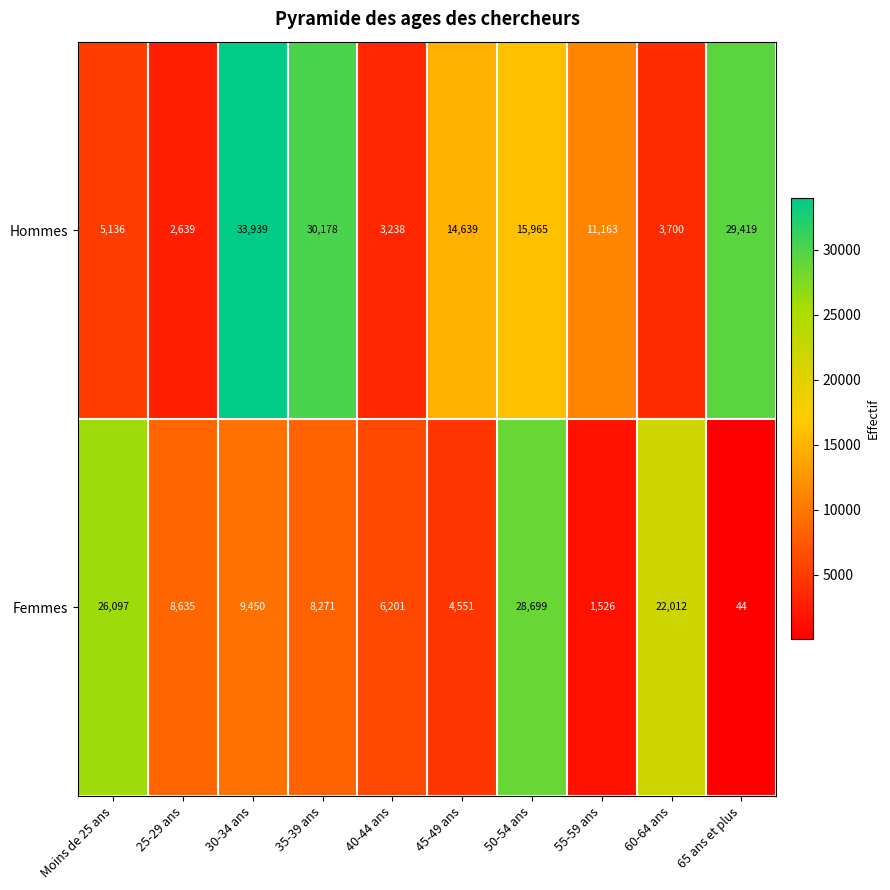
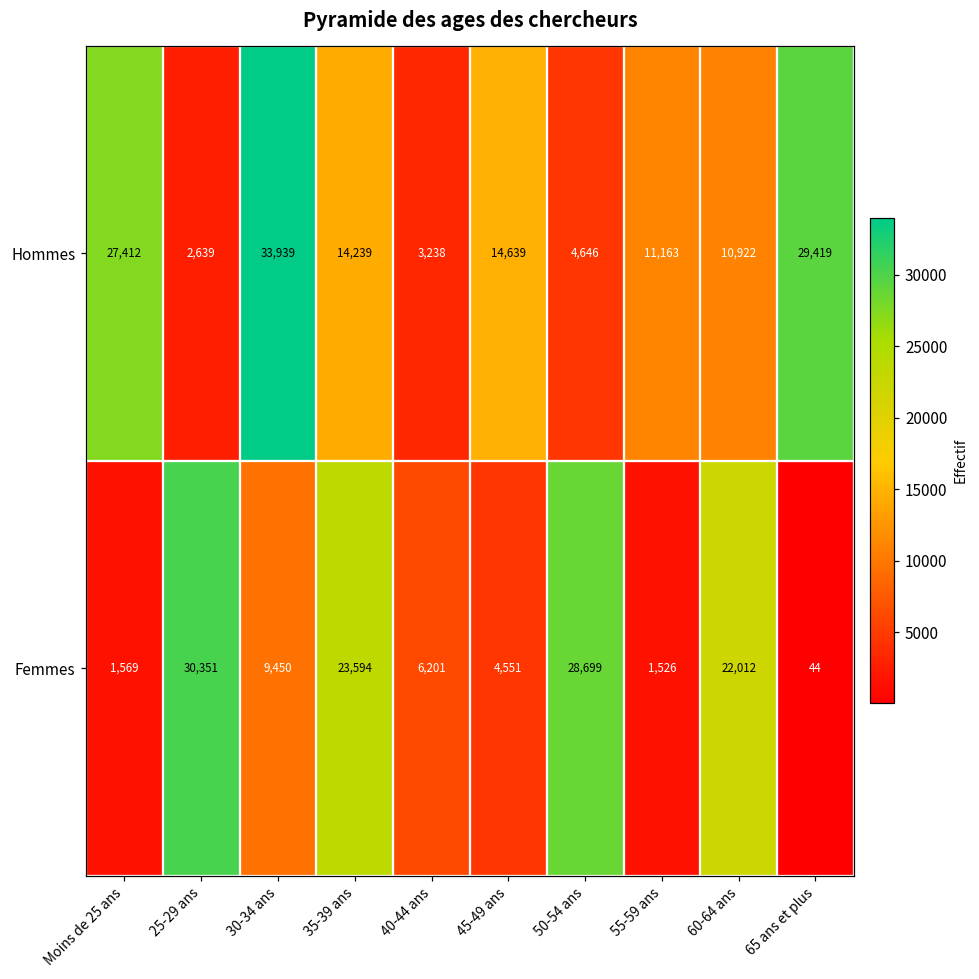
  {
    "Hommes": {
-     "Moins de 25 ans": "5,136",
+     "Moins de 25 ans": "27,412",
      "25-29 ans": "2,639",
      "30-34 ans": "33,939",
-     "35-39 ans": "30,178",
+     "35-39 ans": "14,239",
      "40-44 ans": "3,238",
      "45-49 ans": "14,639",
-     "50-54 ans": "15,965",
+     "50-54 ans": "4,646",
      "55-59 ans": "11,163",
-     "60-64 ans": "3,700",
+     "60-64 ans": "10,922",
      "65 ans et plus": "29,419"
    },
    "Femmes": {
-     "Moins de 25 ans": "26,097",
-     "25-29 ans": "8,635",
+     "Moins de 25 ans": "1,569",
+     "25-29 ans": "30,351",
      "30-34 ans": "9,450",
-     "35-39 ans": "8,271",
+     "35-39 ans": "23,594",
      "40-44 ans": "6,201",
      "45-49 ans": "4,551",
      "50-54 ans": "28,699",
      "55-59 ans": "1,526",
      "60-64 ans": "22,012",
      "65 ans et plus": "44"
    }
  }
